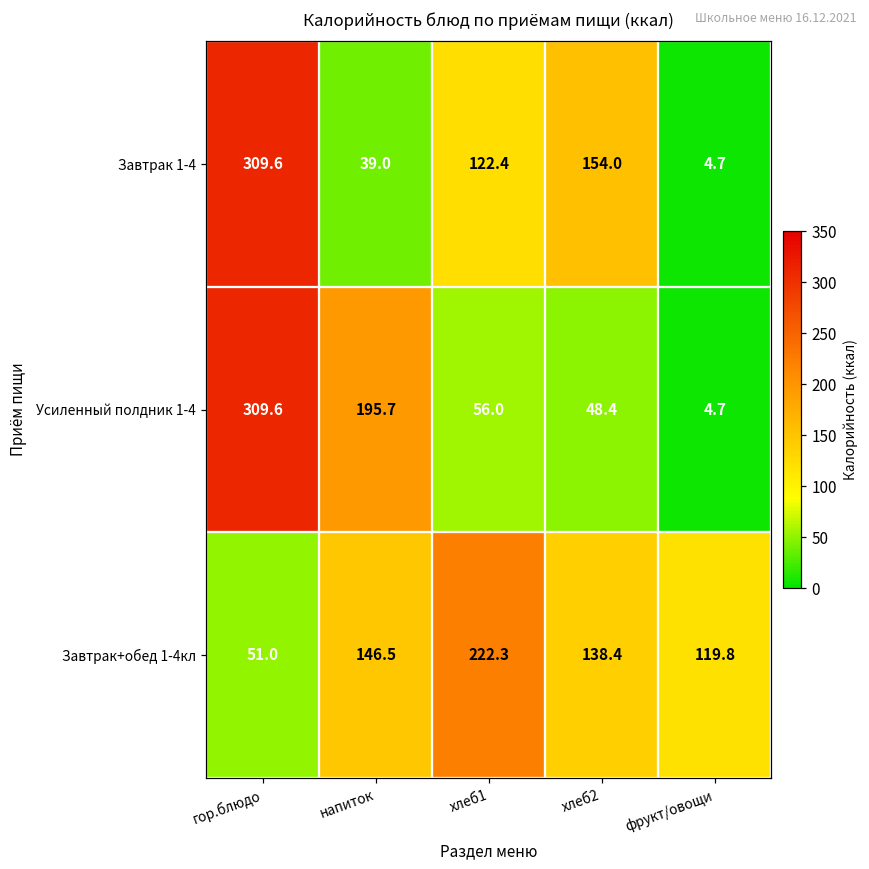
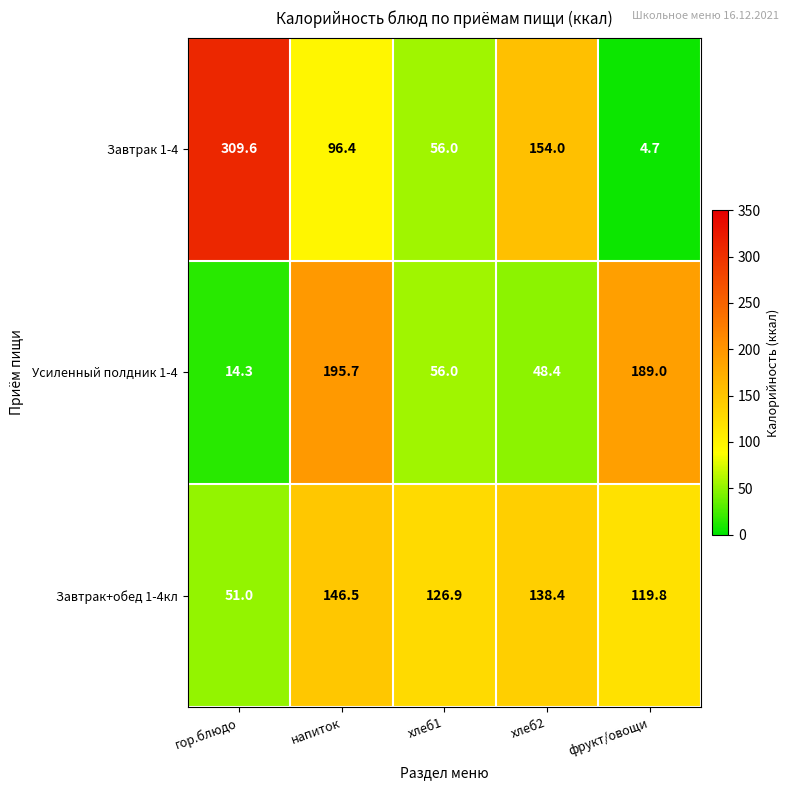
  {
    "Завтрак 1-4": {
      "гор.блюдо": 309.6,
-     "напиток": 39.0,
-     "хлеб1": 122.4,
+     "напиток": 96.4,
+     "хлеб1": 56.0,
      "хлеб2": 154.0,
      "фрукт/овощи": 4.7
    },
    "Усиленный полдник 1-4": {
-     "гор.блюдо": 309.6,
+     "гор.блюдо": 14.3,
      "напиток": 195.7,
      "хлеб1": 56.0,
      "хлеб2": 48.4,
-     "фрукт/овощи": 4.7
+     "фрукт/овощи": 189.0
    },
    "Завтрак+обед 1-4кл": {
      "гор.блюдо": 51.0,
      "напиток": 146.5,
-     "хлеб1": 222.3,
+     "хлеб1": 126.9,
      "хлеб2": 138.4,
      "фрукт/овощи": 119.8
    }
  }
